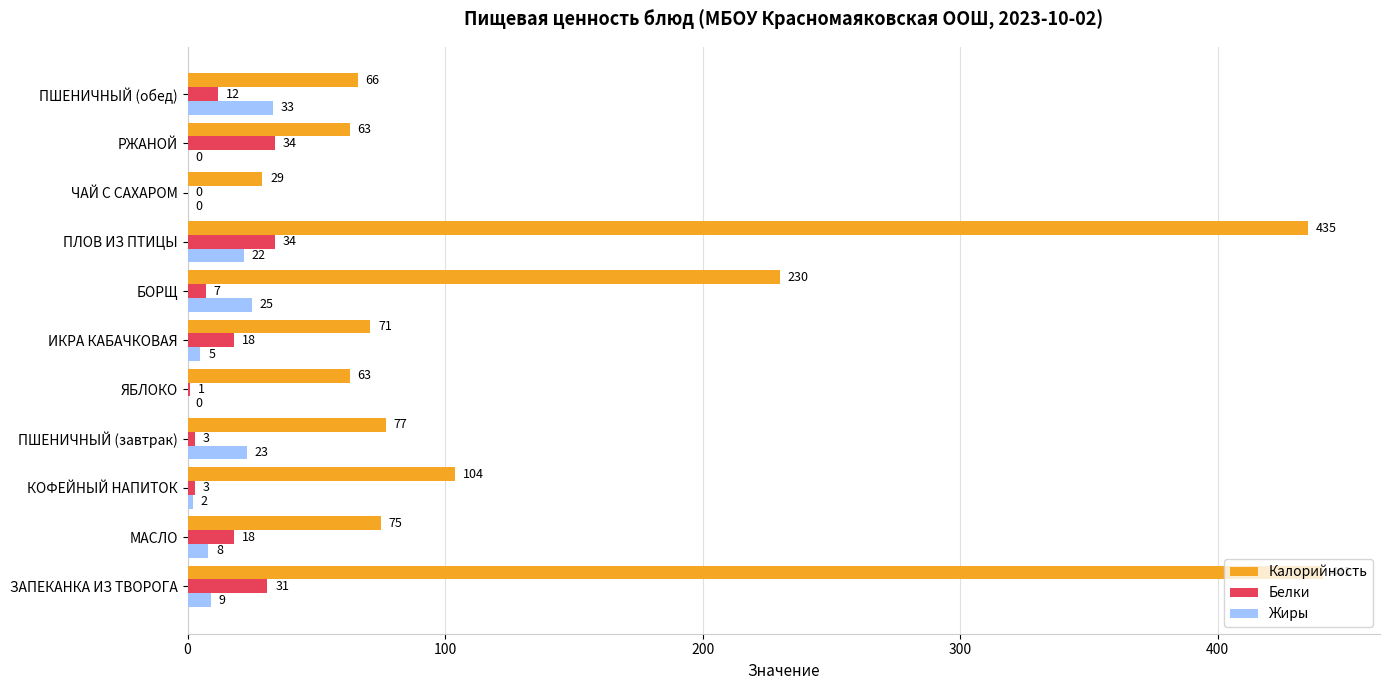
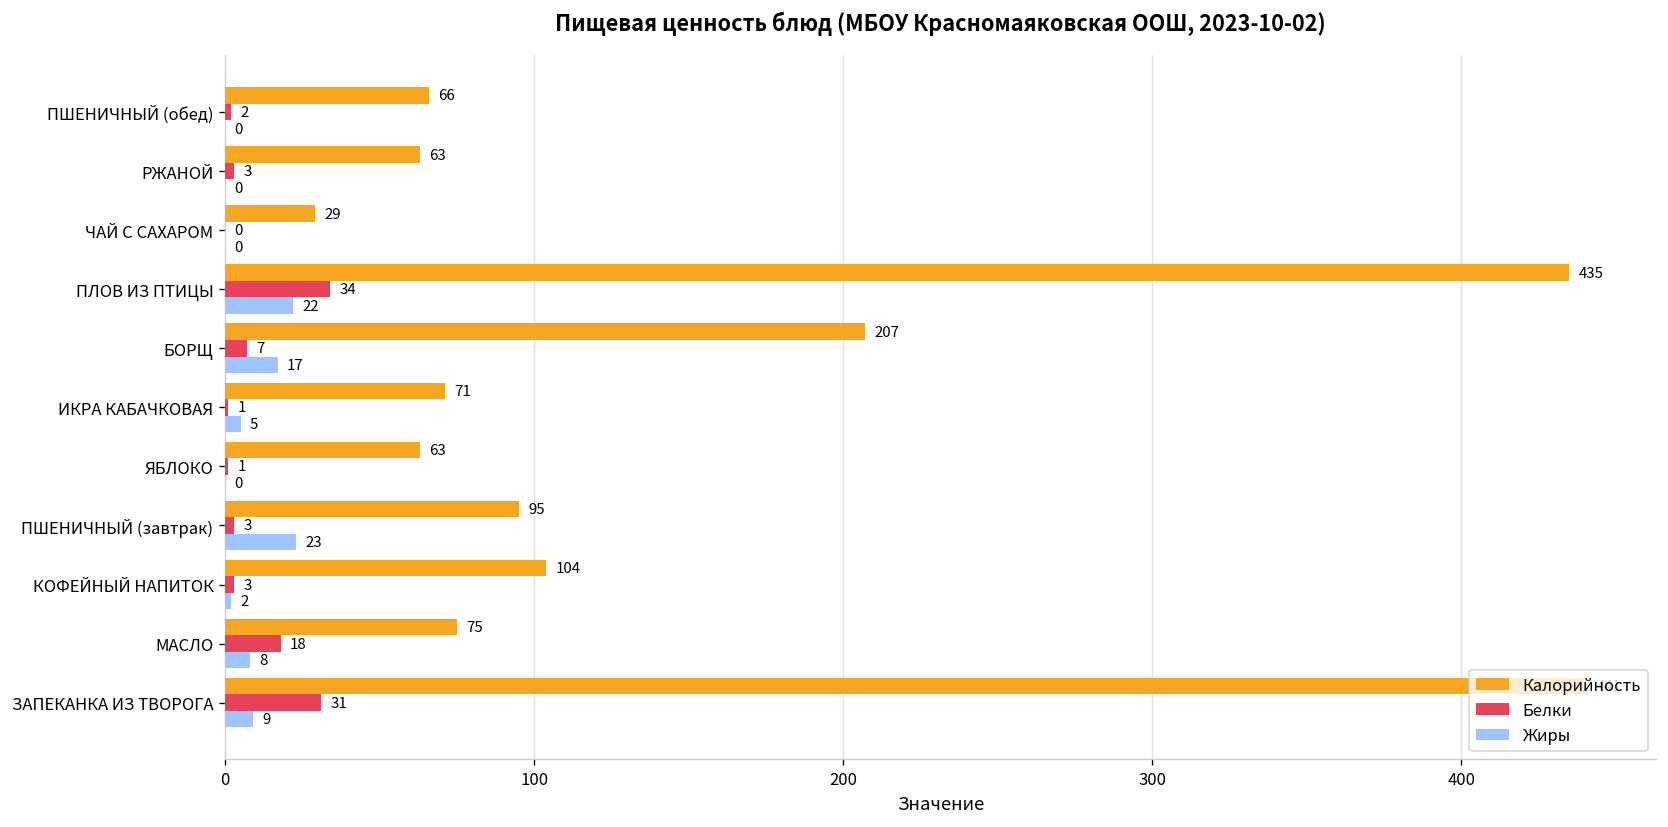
  {
    "Калорийность": {
      "ПШЕНИЧНЫЙ (обед)": 66,
      "РЖАНОЙ": 63,
      "ЧАЙ С САХАРОМ": 29,
      "ПЛОВ ИЗ ПТИЦЫ": 435,
-     "БОРЩ": 230,
+     "БОРЩ": 207,
      "ИКРА КАБАЧКОВАЯ": 71,
      "ЯБЛОКО": 63,
-     "ПШЕНИЧНЫЙ (завтрак)": 77,
+     "ПШЕНИЧНЫЙ (завтрак)": 95,
      "КОФЕЙНЫЙ НАПИТОК": 104,
      "МАСЛО": 75
    },
    "Белки": {
-     "ПШЕНИЧНЫЙ (обед)": 12,
-     "РЖАНОЙ": 34,
+     "ПШЕНИЧНЫЙ (обед)": 2,
+     "РЖАНОЙ": 3,
      "ЧАЙ С САХАРОМ": 0,
      "ПЛОВ ИЗ ПТИЦЫ": 34,
      "БОРЩ": 7,
-     "ИКРА КАБАЧКОВАЯ": 18,
+     "ИКРА КАБАЧКОВАЯ": 1,
      "ЯБЛОКО": 1,
      "ПШЕНИЧНЫЙ (завтрак)": 3,
      "КОФЕЙНЫЙ НАПИТОК": 3,
      "МАСЛО": 18,
      "ЗАПЕКАНКА ИЗ ТВОРОГА": 31
    },
    "Жиры": {
-     "ПШЕНИЧНЫЙ (обед)": 33,
+     "ПШЕНИЧНЫЙ (обед)": 0,
      "РЖАНОЙ": 0,
      "ЧАЙ С САХАРОМ": 0,
      "ПЛОВ ИЗ ПТИЦЫ": 22,
-     "БОРЩ": 25,
+     "БОРЩ": 17,
      "ИКРА КАБАЧКОВАЯ": 5,
      "ЯБЛОКО": 0,
      "ПШЕНИЧНЫЙ (завтрак)": 23,
      "КОФЕЙНЫЙ НАПИТОК": 2,
      "МАСЛО": 8,
      "ЗАПЕКАНКА ИЗ ТВОРОГА": 9
    }
  }
